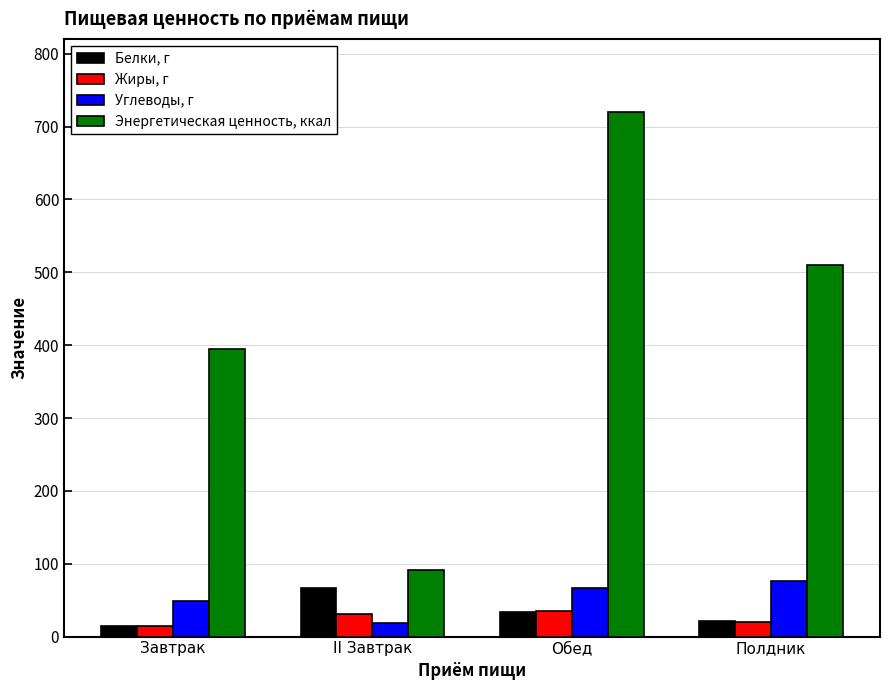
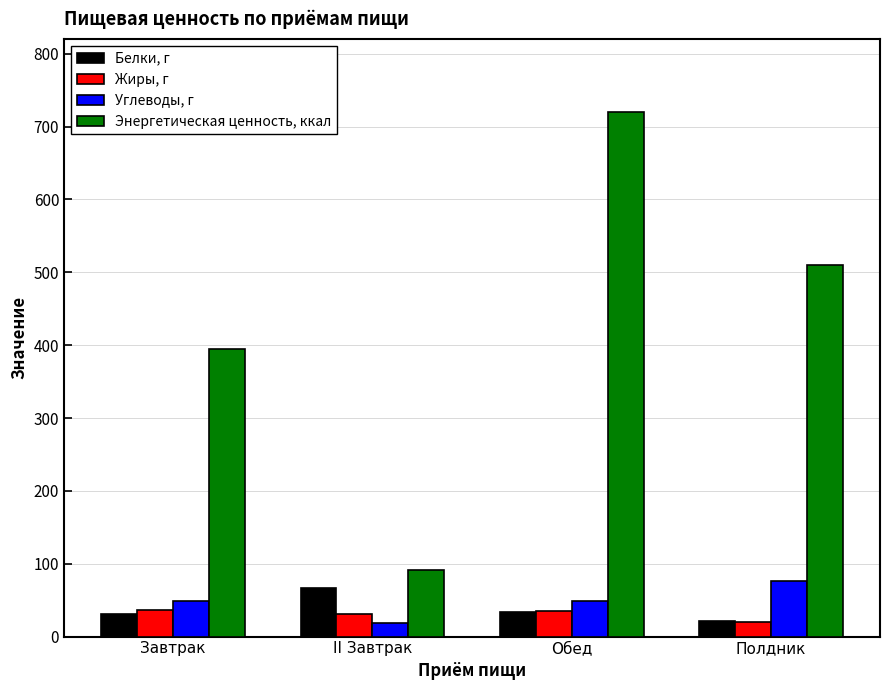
  {
    "Белки, г": {
-     "Завтрак": 10,
+     "Завтрак": 30,
      "II Завтрак": 70,
      "Обед": 30,
      "Полдник": 20
    },
    "Жиры, г": {
-     "Завтрак": 20,
+     "Завтрак": 40,
      "II Завтрак": 30,
      "Обед": 40,
      "Полдник": 20
    },
    "Углеводы, г": {
      "Завтрак": 50,
      "II Завтрак": 20,
-     "Обед": 70,
+     "Обед": 50,
      "Полдник": 80
    },
    "Энергетическая ценность, ккал": {
      "Завтрак": 400,
      "II Завтрак": 90,
      "Обед": 720,
      "Полдник": 510
    }
  }
